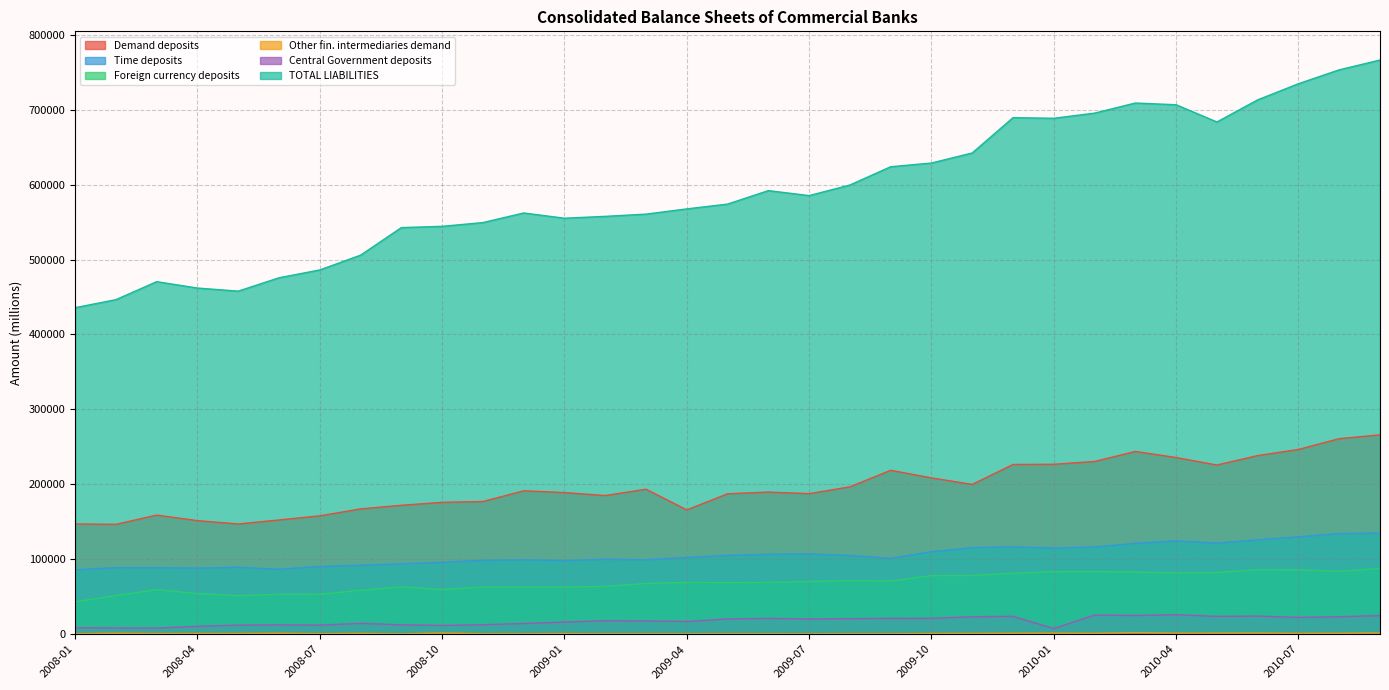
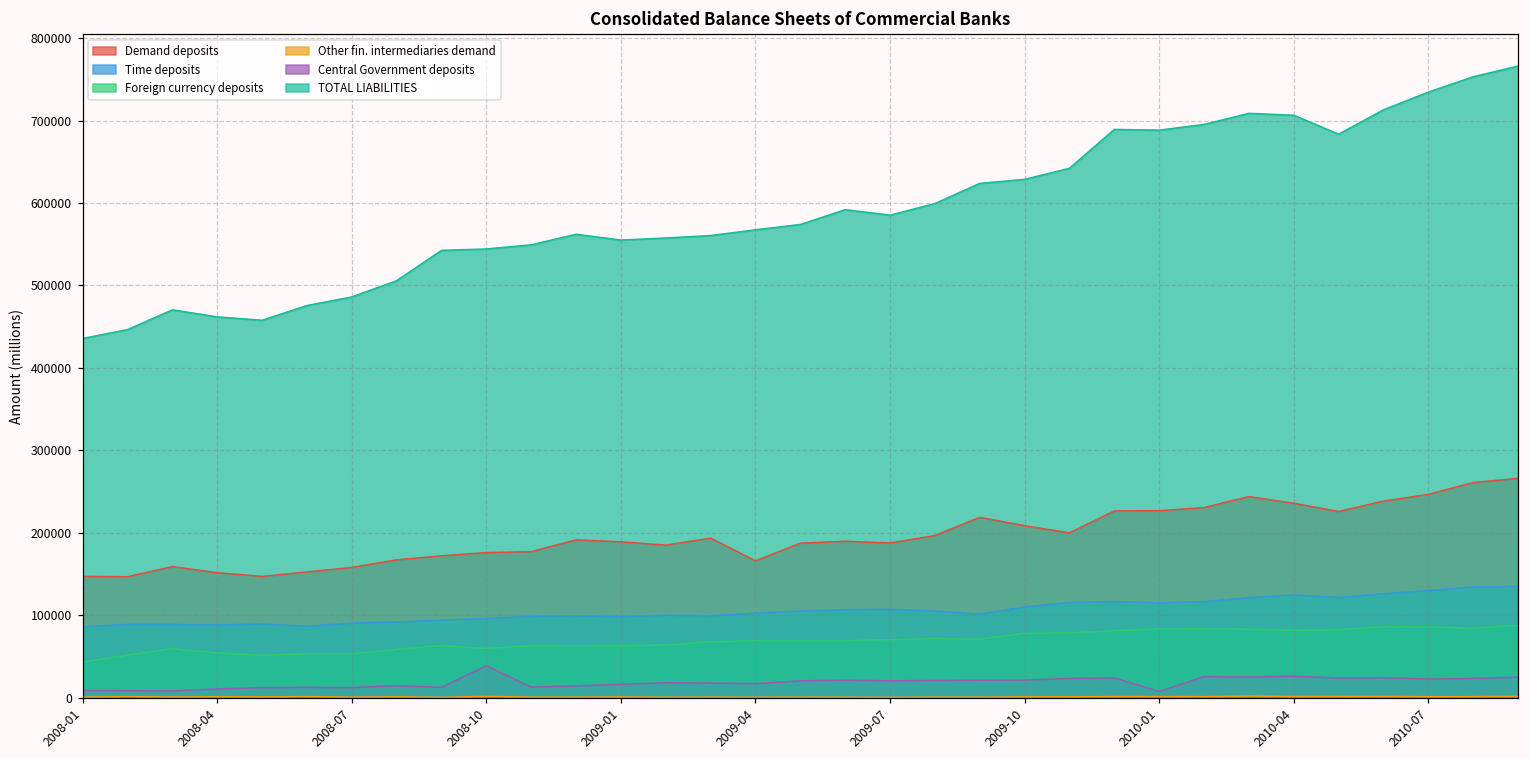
  {
    "Demand deposits": {
      "2008-01": 150000,
      "2008-04": 150000,
      "2008-07": 160000,
      "2008-10": 180000,
      "2009-01": 190000,
      "2009-04": 170000,
      "2009-07": 190000,
      "2009-10": 210000,
      "2010-01": 230000,
      "2010-04": 240000,
      "2010-07": 250000
    },
    "Time deposits": {
      "2008-01": 90000,
      "2008-04": 90000,
      "2008-07": 90000,
      "2008-10": 100000,
      "2009-01": 100000,
      "2009-04": 100000,
      "2009-07": 110000,
      "2009-10": 110000,
      "2010-01": 120000,
      "2010-04": 120000,
      "2010-07": 130000
    },
    "Other fin. intermediaries demand": {
      "2008-01": 0,
      "2008-04": 0,
      "2008-07": 0,
      "2008-10": 0,
      "2009-01": 0,
      "2009-04": 0,
      "2009-07": 0,
      "2009-10": 0,
      "2010-01": 0,
      "2010-04": 0,
      "2010-07": 0
    },
    "Central Government deposits": {
      "2008-01": 10000,
      "2008-04": 10000,
      "2008-07": 10000,
-     "2008-10": 10000,
+     "2008-10": 40000,
      "2009-01": 20000,
      "2009-04": 20000,
      "2009-07": 20000,
      "2009-10": 20000,
      "2010-01": 10000,
      "2010-04": 30000,
      "2010-07": 20000
    }
  }
